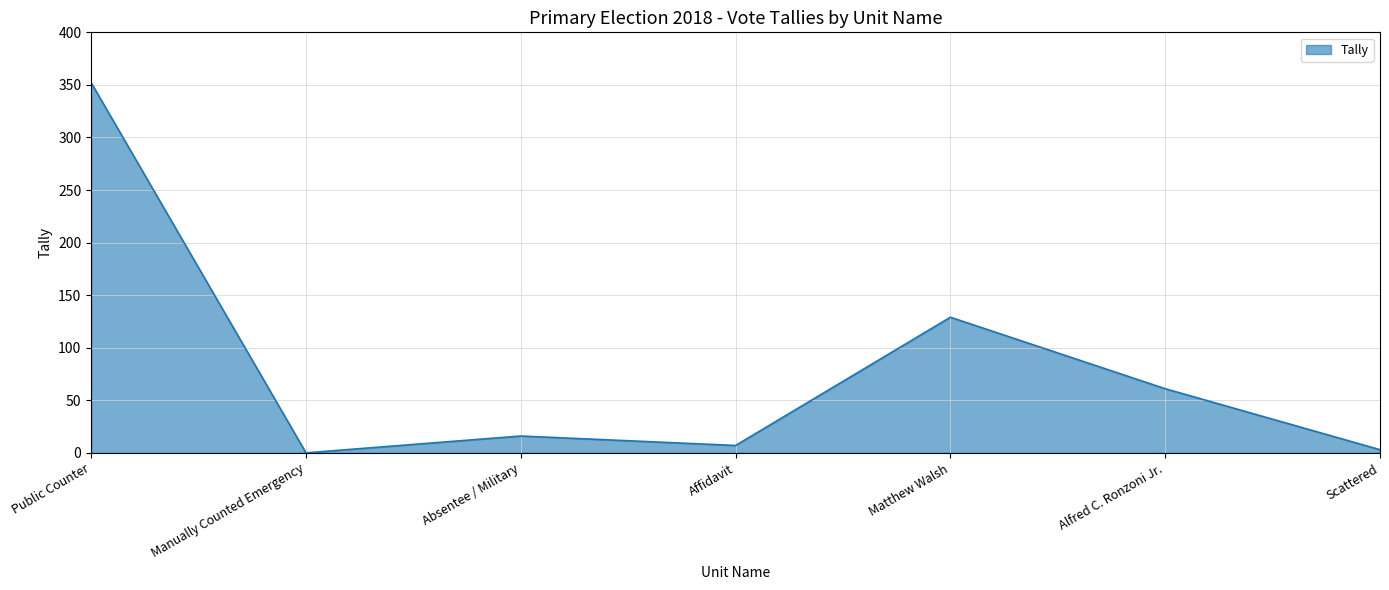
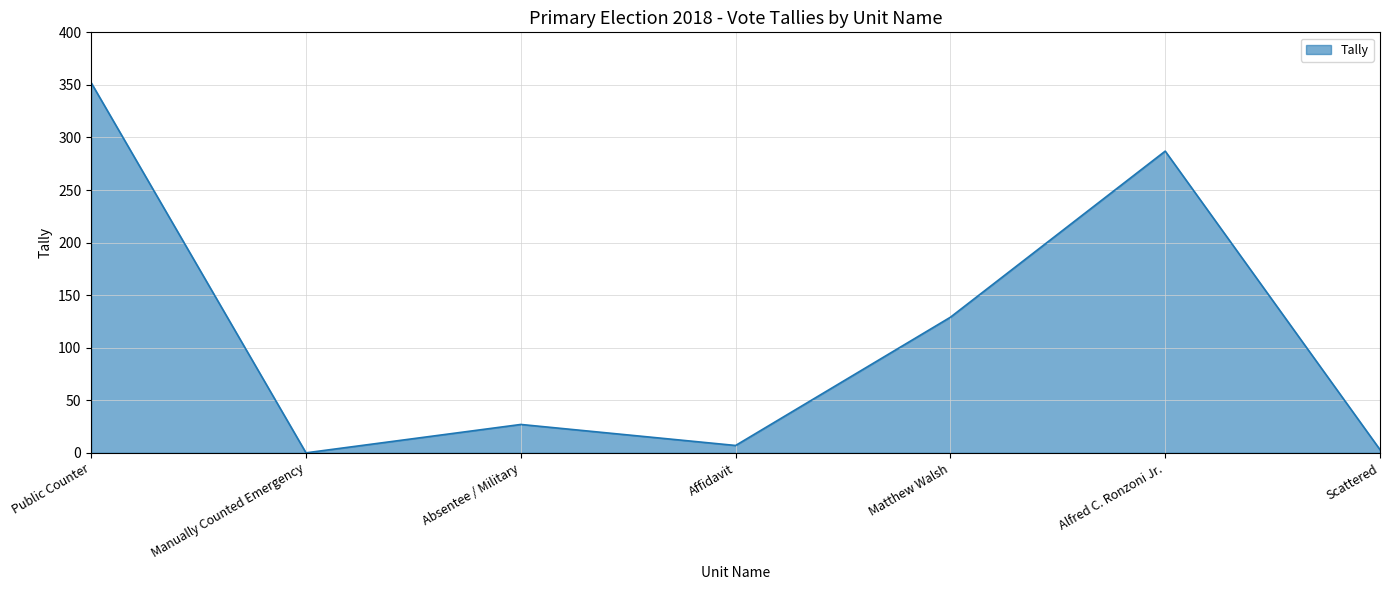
  {
    "Public Counter": 352,
    "Manually Counted Emergency": 0,
-   "Absentee / Military": 16,
+   "Absentee / Military": 27,
    "Affidavit": 7,
    "Matthew Walsh": 129,
-   "Alfred C. Ronzoni Jr.": 61,
+   "Alfred C. Ronzoni Jr.": 287,
    "Scattered": 3
  }
